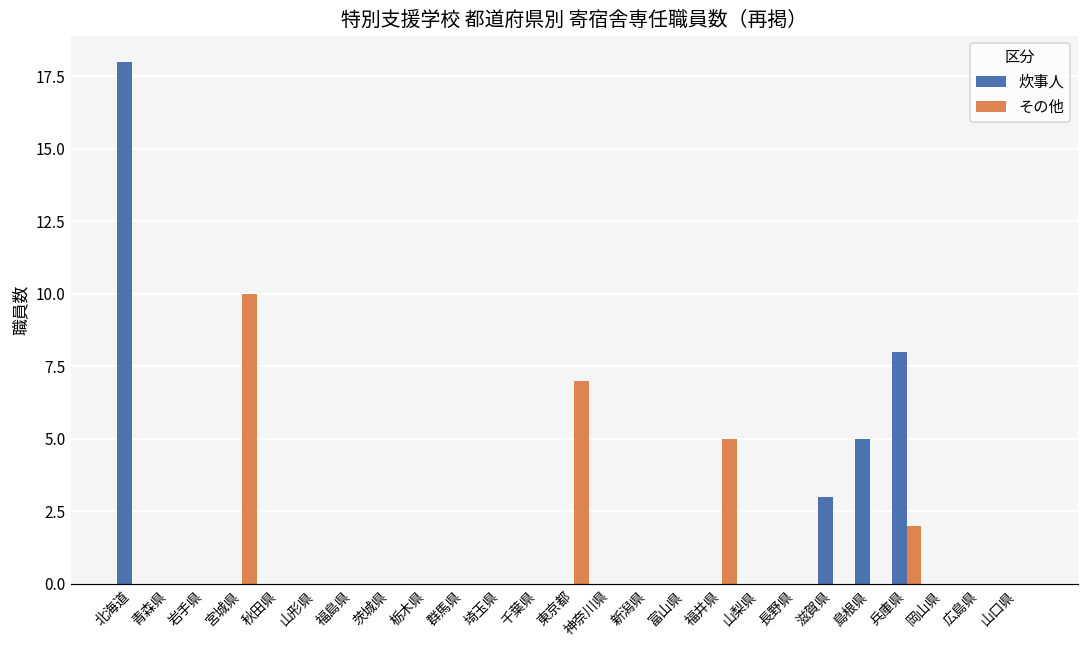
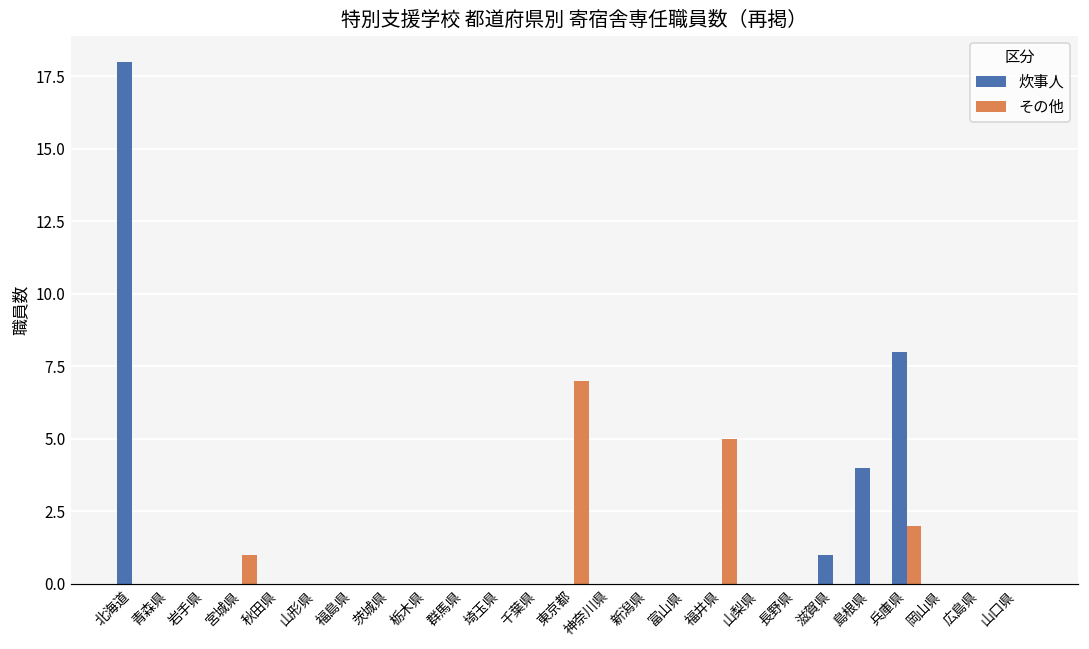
  {
    "炊事人": {
      "北海道": 18,
      "青森県": 0,
      "岩手県": 0,
      "宮城県": 0,
      "秋田県": 0,
      "山形県": 0,
      "福島県": 0,
      "茨城県": 0,
      "栃木県": 0,
      "群馬県": 0,
      "埼玉県": 0,
      "千葉県": 0,
      "東京都": 0,
      "神奈川県": 0,
      "新潟県": 0,
      "富山県": 0,
      "福井県": 0,
      "山梨県": 0,
      "長野県": 0,
-     "滋賀県": 3,
-     "島根県": 5,
+     "滋賀県": 1,
+     "島根県": 4,
      "兵庫県": 8,
      "岡山県": 0,
      "広島県": 0,
      "山口県": 0
    },
    "その他": {
      "北海道": 0,
      "青森県": 0,
      "岩手県": 0,
-     "宮城県": 10,
+     "宮城県": 1,
      "秋田県": 0,
      "山形県": 0,
      "福島県": 0,
      "茨城県": 0,
      "栃木県": 0,
      "群馬県": 0,
      "埼玉県": 0,
      "千葉県": 0,
      "東京都": 7,
      "神奈川県": 0,
      "新潟県": 0,
      "富山県": 0,
      "福井県": 5,
      "山梨県": 0,
      "長野県": 0,
      "滋賀県": 0,
      "島根県": 0,
      "兵庫県": 2,
      "岡山県": 0,
      "広島県": 0,
      "山口県": 0
    }
  }
